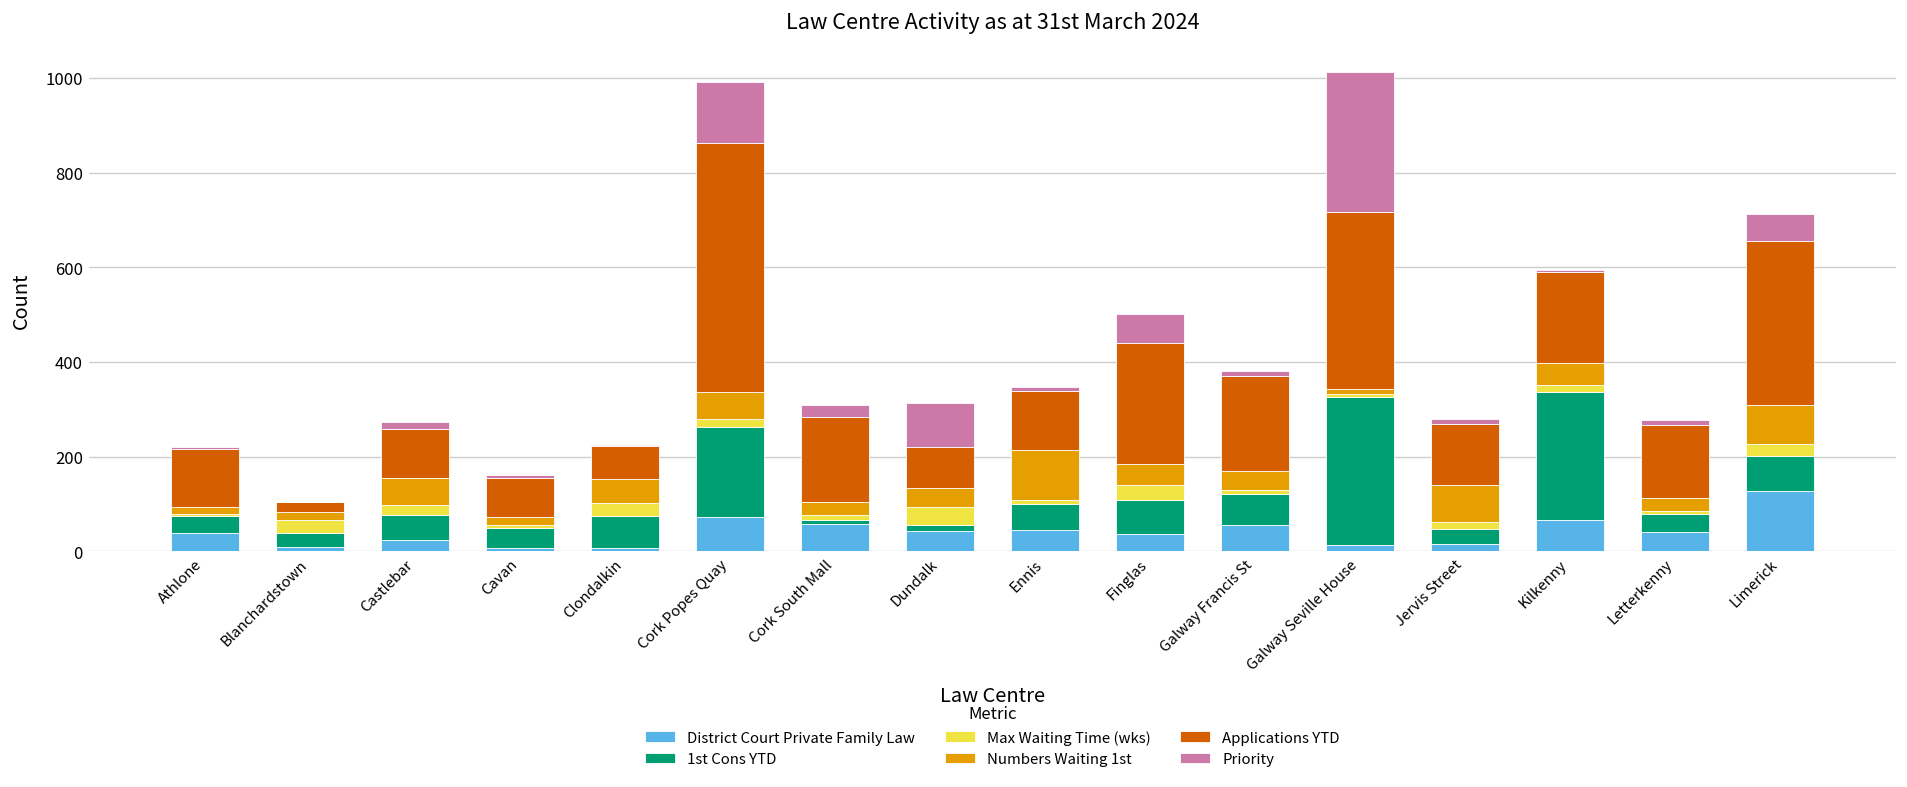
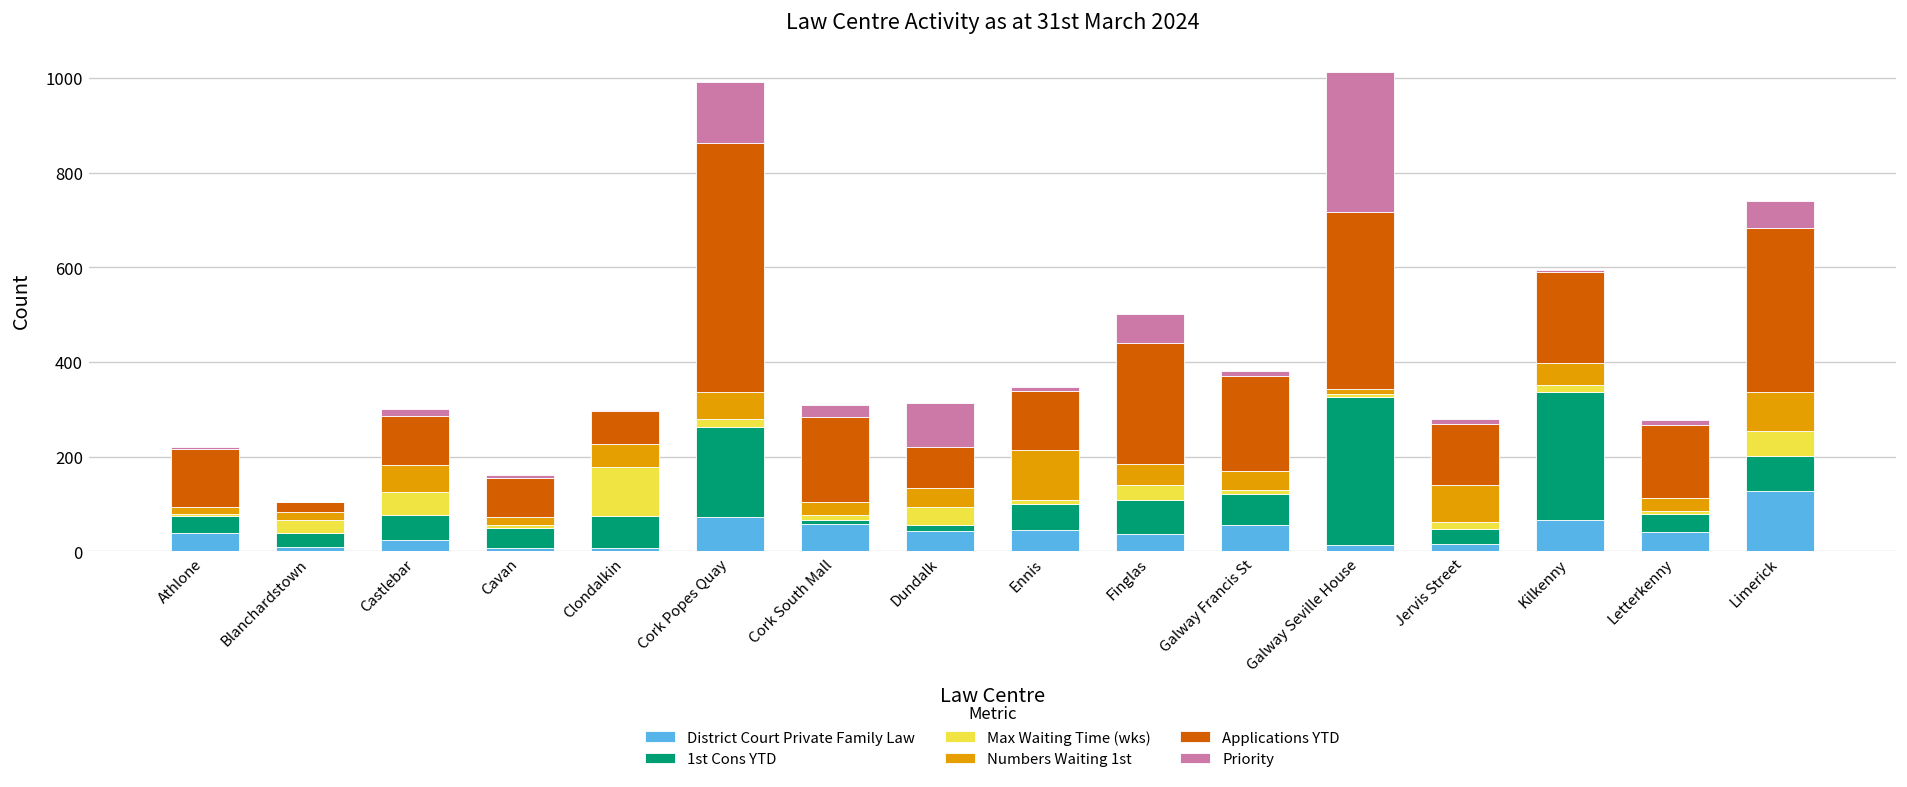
  {
    "District Court Private Family Law": {
      "Athlone": 40,
      "Blanchardstown": 10,
      "Castlebar": 20,
      "Cavan": 10,
      "Cork Popes Quay": 70,
      "Cork South Mall": 60,
      "Dundalk": 40,
      "Ennis": 40,
      "Finglas": 40,
      "Galway Francis St": 60,
      "Galway Seville House": 10,
      "Jervis Street": 20,
      "Kilkenny": 70,
      "Letterkenny": 40,
      "Limerick": 130
    },
    "1st Cons YTD": {
      "Athlone": 40,
      "Blanchardstown": 30,
      "Castlebar": 50,
      "Cavan": 40,
      "Clondalkin": 70,
      "Cork Popes Quay": 190,
      "Cork South Mall": 10,
      "Dundalk": 10,
      "Ennis": 60,
      "Finglas": 70,
      "Galway Francis St": 70,
      "Galway Seville House": 310,
      "Jervis Street": 30,
      "Kilkenny": 270,
      "Letterkenny": 40,
      "Limerick": 80
    },
    "Max Waiting Time (wks)": {
      "Blanchardstown": 30,
-     "Castlebar": 20,
-     "Clondalkin": 30,
+     "Castlebar": 50,
+     "Clondalkin": 100,
      "Cork Popes Quay": 20,
      "Cork South Mall": 10,
      "Dundalk": 40,
      "Ennis": 10,
      "Finglas": 30,
      "Galway Francis St": 10,
      "Jervis Street": 20,
      "Kilkenny": 20,
      "Letterkenny": 10,
-     "Limerick": 30
+     "Limerick": 50
    },
    "Numbers Waiting 1st": {
      "Athlone": 10,
      "Blanchardstown": 20,
      "Castlebar": 60,
      "Cavan": 20,
      "Clondalkin": 50,
      "Cork Popes Quay": 60,
      "Cork South Mall": 30,
      "Dundalk": 40,
      "Ennis": 110,
      "Finglas": 40,
      "Galway Francis St": 40,
      "Galway Seville House": 10,
      "Jervis Street": 80,
      "Kilkenny": 50,
      "Letterkenny": 30,
      "Limerick": 80
    },
    "Applications YTD": {
      "Athlone": 120,
      "Blanchardstown": 20,
      "Castlebar": 100,
      "Cavan": 80,
      "Clondalkin": 70,
      "Cork Popes Quay": 530,
      "Cork South Mall": 180,
      "Dundalk": 90,
      "Ennis": 130,
      "Finglas": 260,
      "Galway Francis St": 200,
      "Galway Seville House": 380,
      "Jervis Street": 130,
      "Kilkenny": 190,
      "Letterkenny": 150,
      "Limerick": 350
    },
    "Priority": {
      "Castlebar": 20,
      "Cavan": 10,
      "Cork Popes Quay": 130,
      "Cork South Mall": 30,
      "Dundalk": 90,
      "Ennis": 10,
      "Finglas": 60,
      "Galway Francis St": 10,
      "Galway Seville House": 300,
      "Jervis Street": 10,
      "Letterkenny": 10,
      "Limerick": 60
    }
  }
